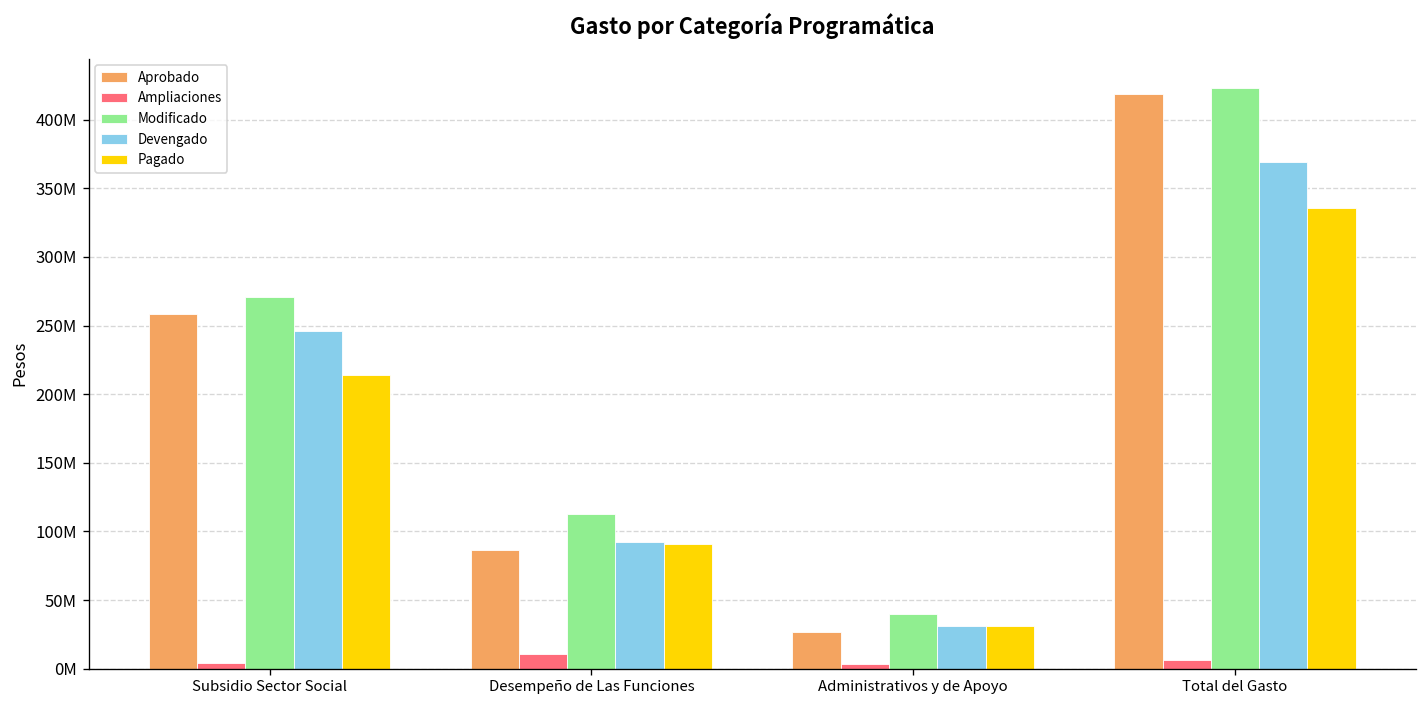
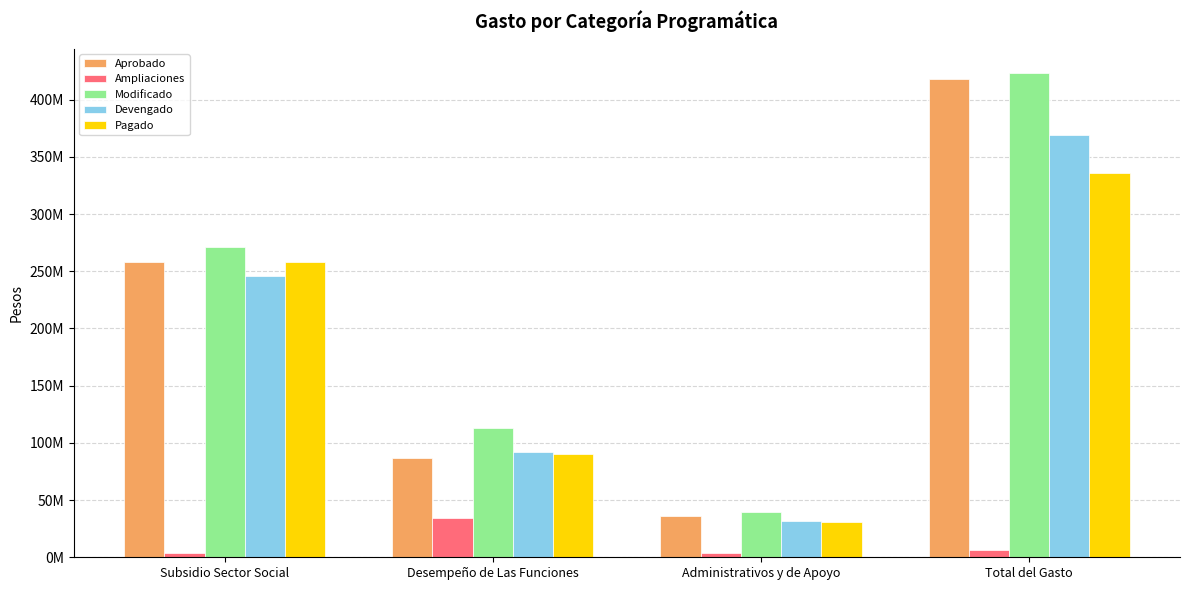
  {
    "Aprobado": {
      "Subsidio Sector Social": 258000000,
      "Desempeño de Las Funciones": 87000000,
-     "Administrativos y de Apoyo": 27000000,
+     "Administrativos y de Apoyo": 36000000,
      "Total del Gasto": 418000000
    },
    "Ampliaciones": {
      "Subsidio Sector Social": 4000000,
-     "Desempeño de Las Funciones": 11000000,
+     "Desempeño de Las Funciones": 34000000,
      "Administrativos y de Apoyo": 3000000,
      "Total del Gasto": 6000000
    },
    "Modificado": {
      "Subsidio Sector Social": 271000000,
      "Desempeño de Las Funciones": 113000000,
      "Administrativos y de Apoyo": 40000000,
      "Total del Gasto": 423000000
    },
    "Devengado": {
      "Subsidio Sector Social": 246000000,
      "Desempeño de Las Funciones": 92000000,
      "Administrativos y de Apoyo": 31000000,
      "Total del Gasto": 369000000
    },
    "Pagado": {
-     "Subsidio Sector Social": 214000000,
+     "Subsidio Sector Social": 258000000,
      "Desempeño de Las Funciones": 91000000,
      "Administrativos y de Apoyo": 31000000,
      "Total del Gasto": 336000000
    }
  }
